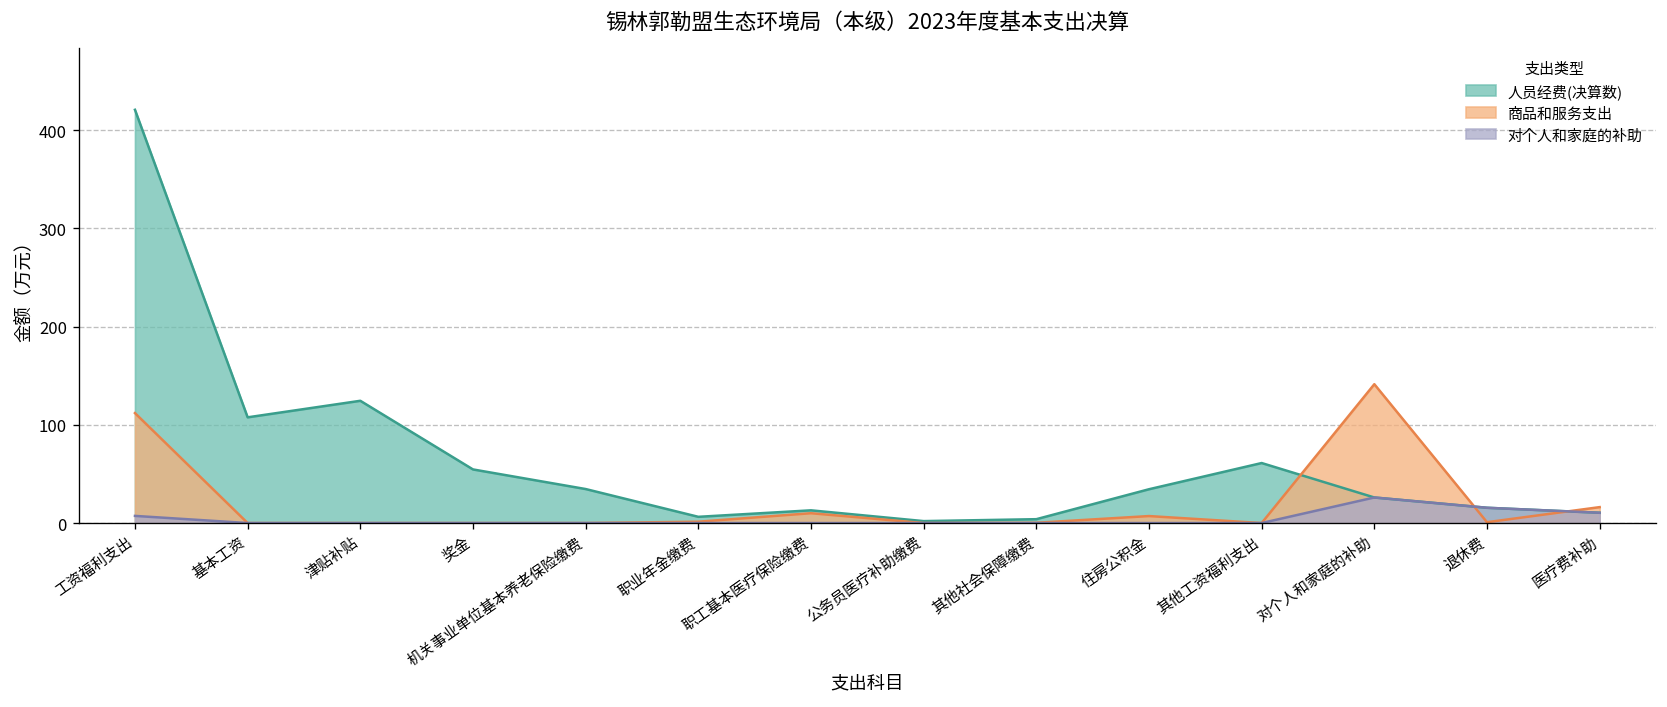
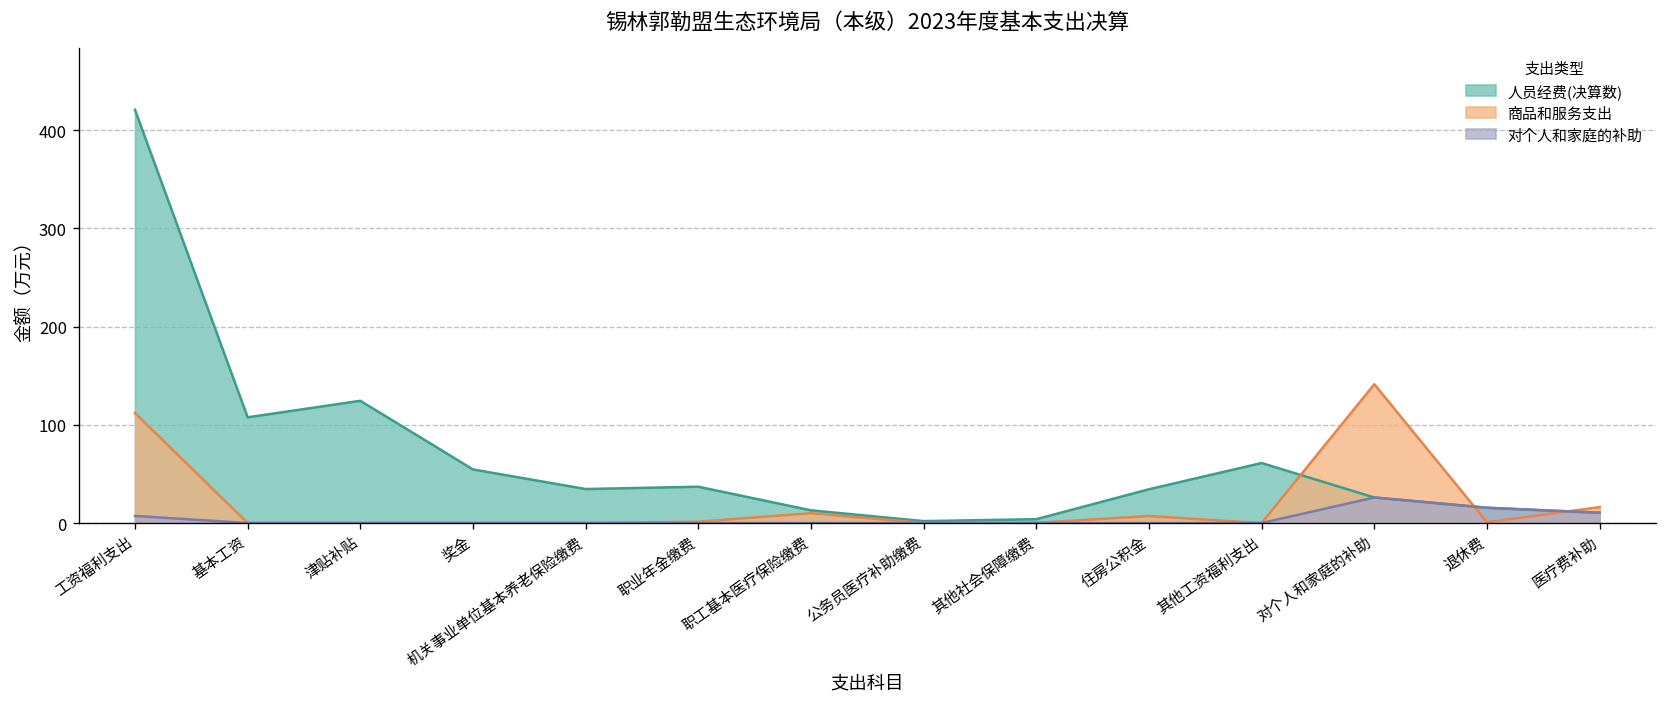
  {
    "人员经费(决算数)": {
      "工资福利支出": 420,
      "基本工资": 110,
      "津贴补贴": 120,
      "奖金": 50,
      "机关事业单位基本养老保险缴费": 30,
-     "职业年金缴费": 10,
+     "职业年金缴费": 40,
      "其他社会保障缴费": 0,
      "住房公积金": 30,
      "其他工资福利支出": 60
    },
    "商品和服务支出": {
      "工资福利支出": 110,
      "住房公积金": 10,
      "对个人和家庭的补助": 140,
      "退休费": 0,
      "医疗费补助": 20
    },
    "对个人和家庭的补助": {
      "工资福利支出": 10,
      "职工基本医疗保险缴费": 0,
      "住房公积金": 0
    }
  }
